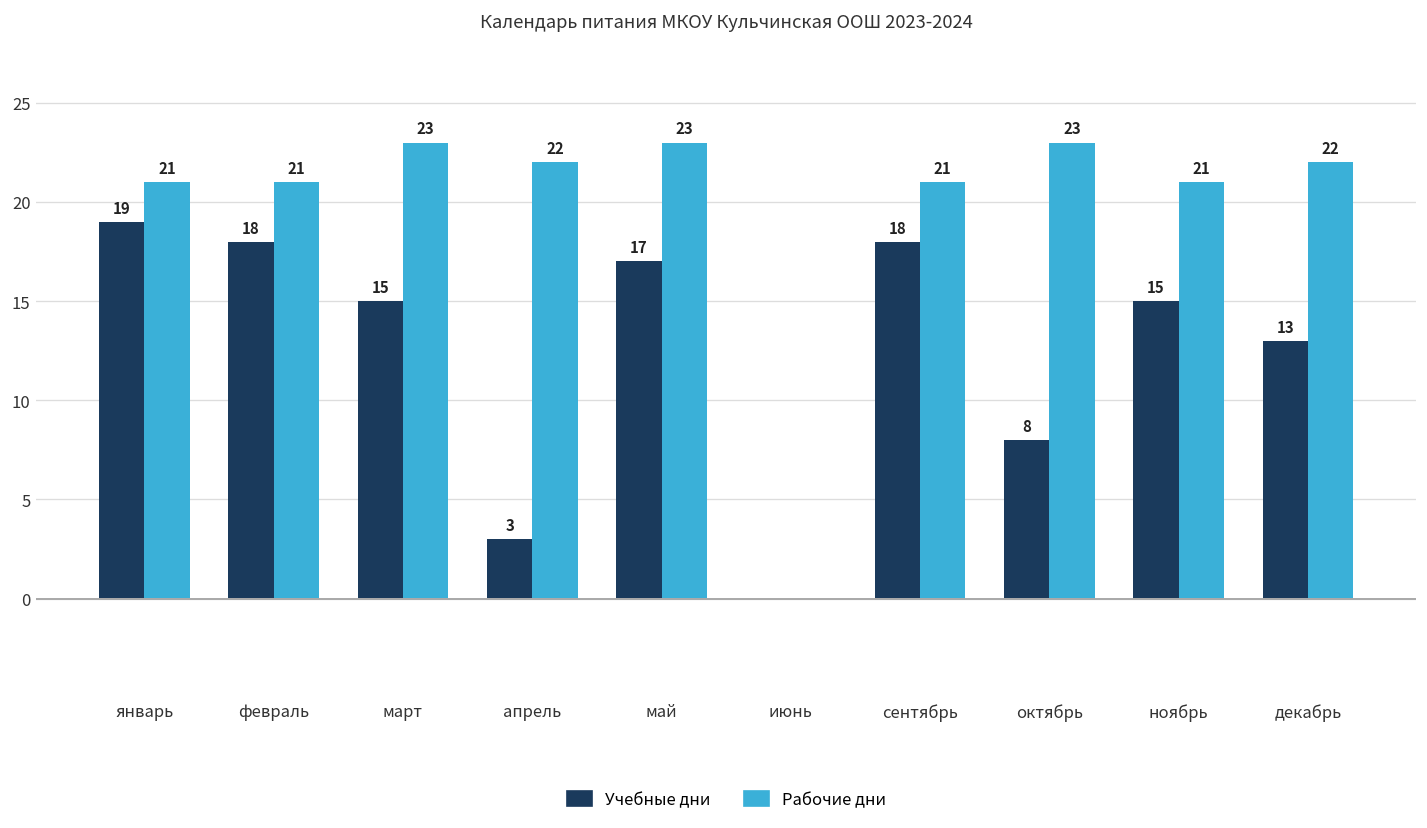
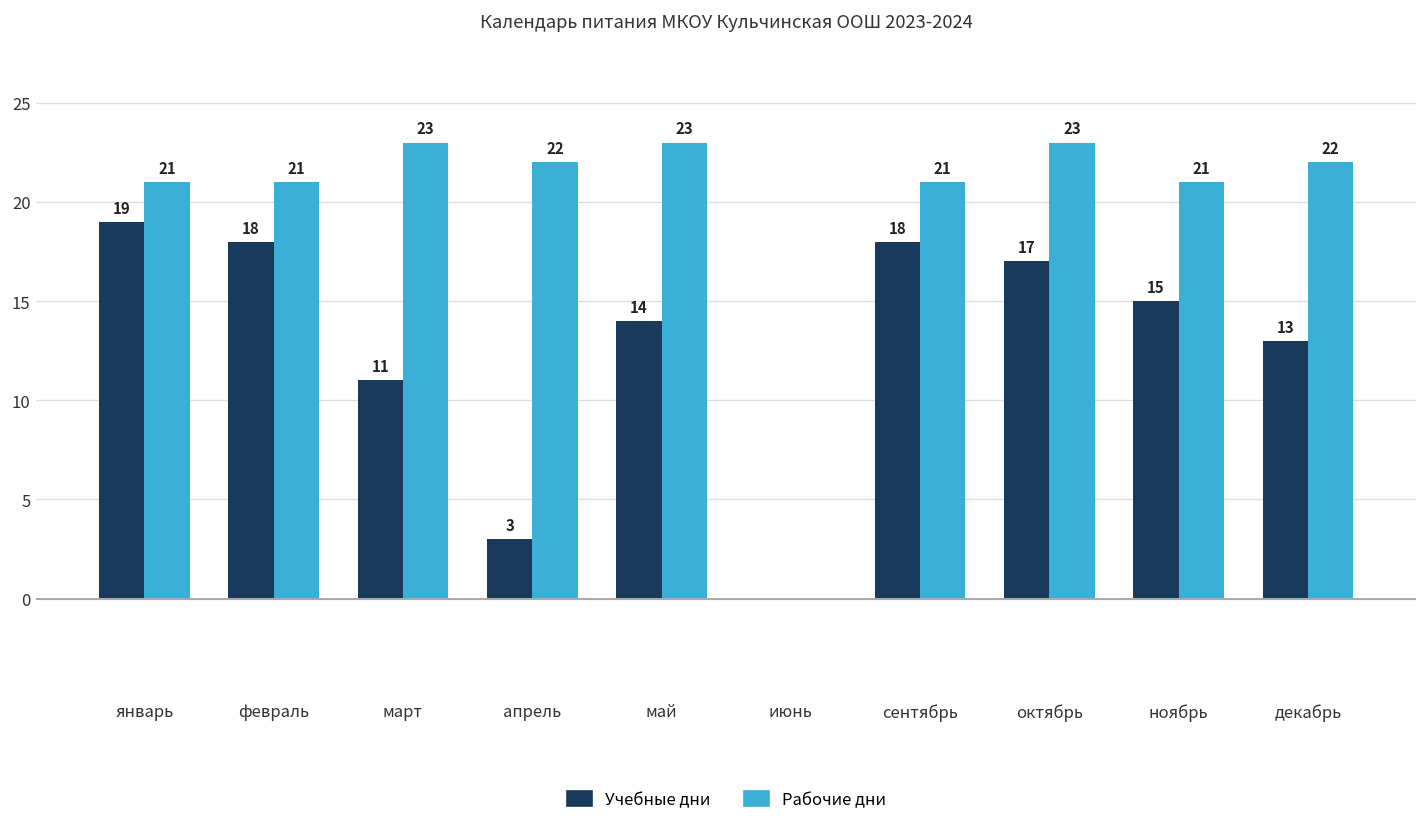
  {
    "Учебные дни": {
      "январь": 19,
      "февраль": 18,
-     "март": 15,
+     "март": 11,
      "апрель": 3,
-     "май": 17,
+     "май": 14,
      "сентябрь": 18,
-     "октябрь": 8,
+     "октябрь": 17,
      "ноябрь": 15,
      "декабрь": 13
    },
    "Рабочие дни": {
      "январь": 21,
      "февраль": 21,
      "март": 23,
      "апрель": 22,
      "май": 23,
      "сентябрь": 21,
      "октябрь": 23,
      "ноябрь": 21,
      "декабрь": 22
    }
  }
